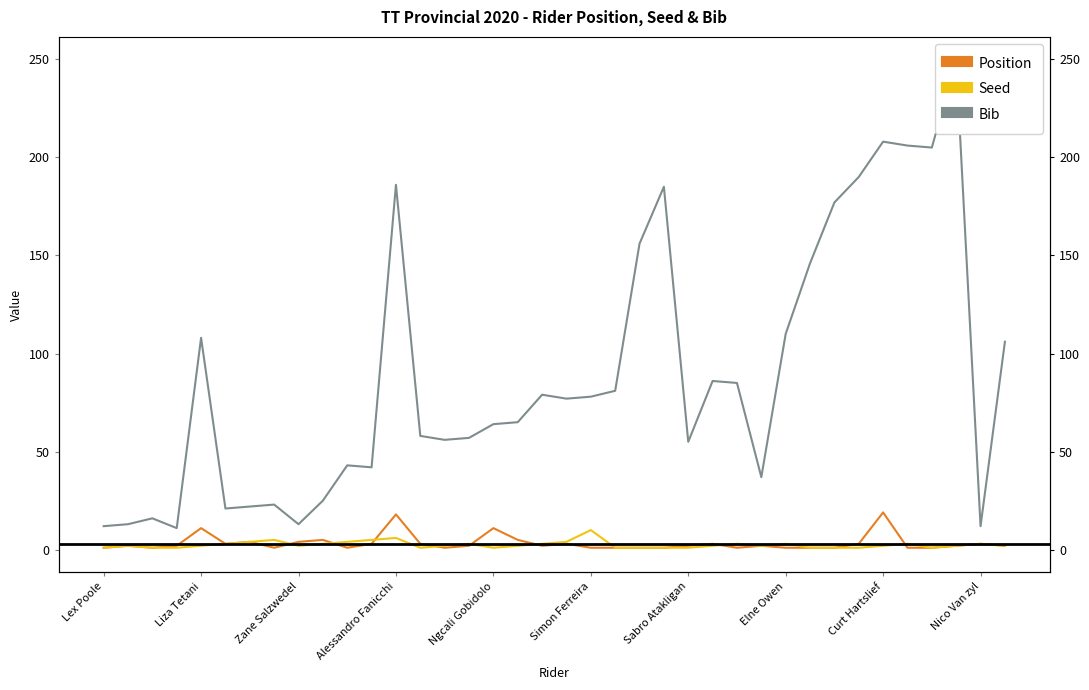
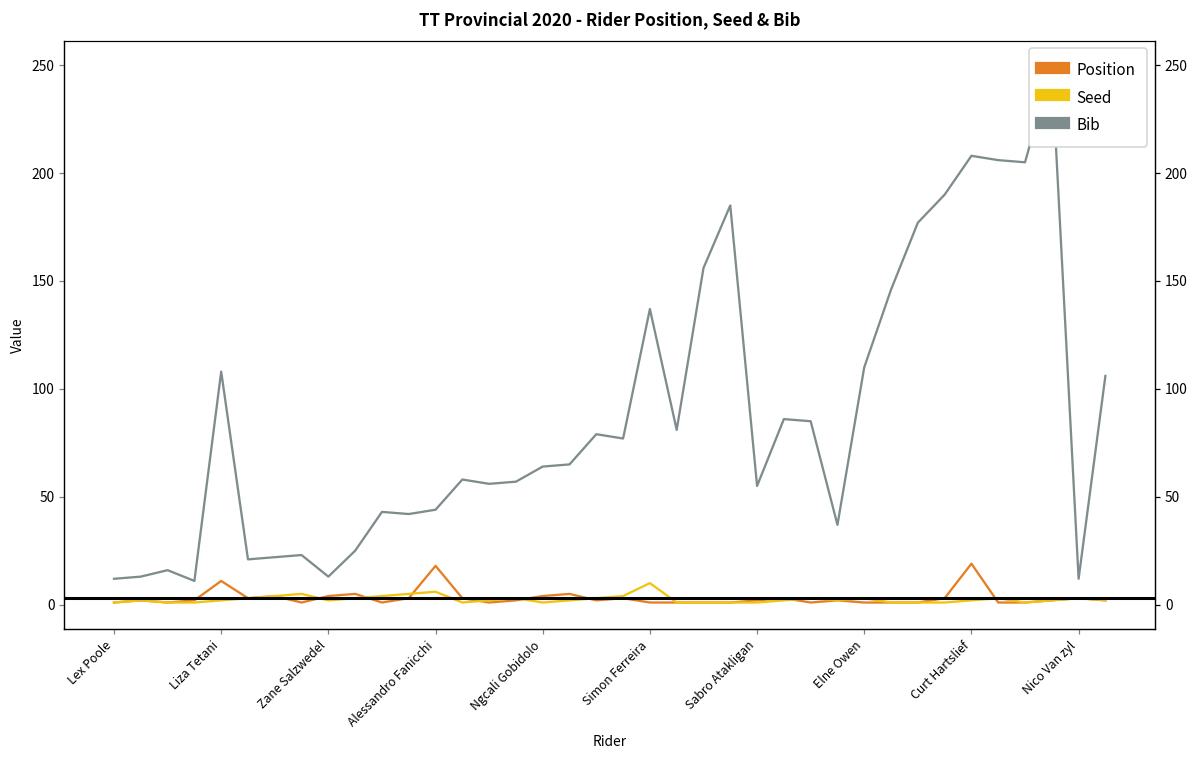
  {
    "Position": {
      "Liza Tetani": 11,
      "Zane Salzwedel": 4,
      "Alessandro Fanicchi": 18,
-     "Ngcali Gobidolo": 11,
+     "Ngcali Gobidolo": 4,
      "Simon Ferreira": 1,
      "Elne Owen": 1,
      "Curt Hartslief": 19
    },
    "Seed": {
      "Liza Tetani": 2,
      "Zane Salzwedel": 2,
      "Alessandro Fanicchi": 6,
      "Ngcali Gobidolo": 1,
      "Simon Ferreira": 10,
      "Elne Owen": 3,
      "Curt Hartslief": 2
    },
    "Bib": {
      "Lex Poole": 12,
      "Liza Tetani": 108,
      "Zane Salzwedel": 13,
-     "Alessandro Fanicchi": 186,
+     "Alessandro Fanicchi": 44,
      "Ngcali Gobidolo": 64,
-     "Simon Ferreira": 78,
+     "Simon Ferreira": 137,
      "Sabro Atakligan": 55,
      "Elne Owen": 110,
      "Curt Hartslief": 208,
      "Nico Van zyl": 12
    }
  }
